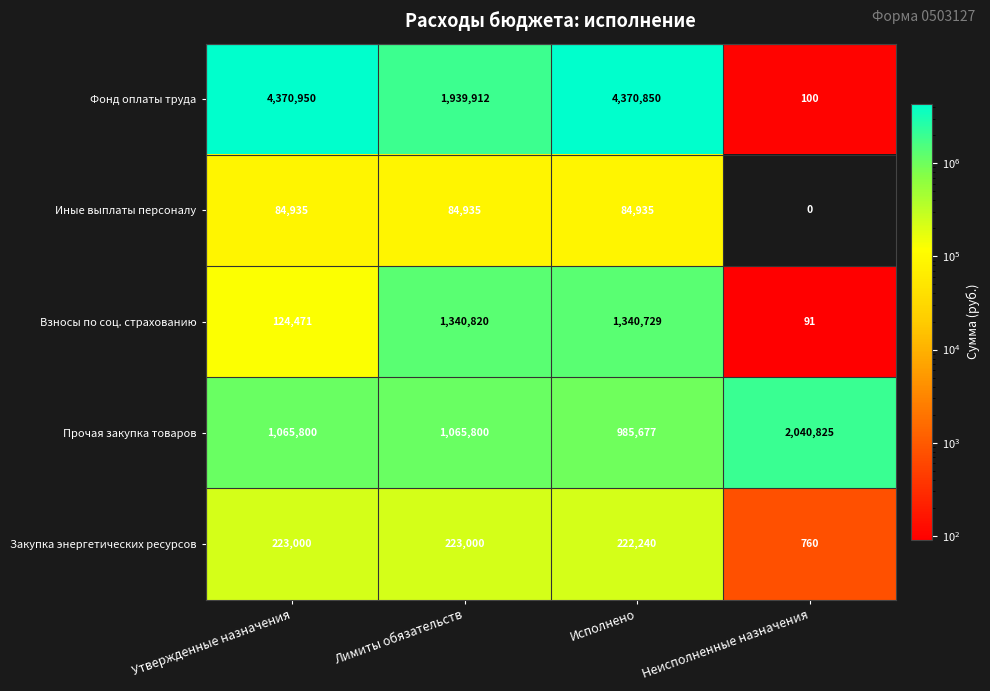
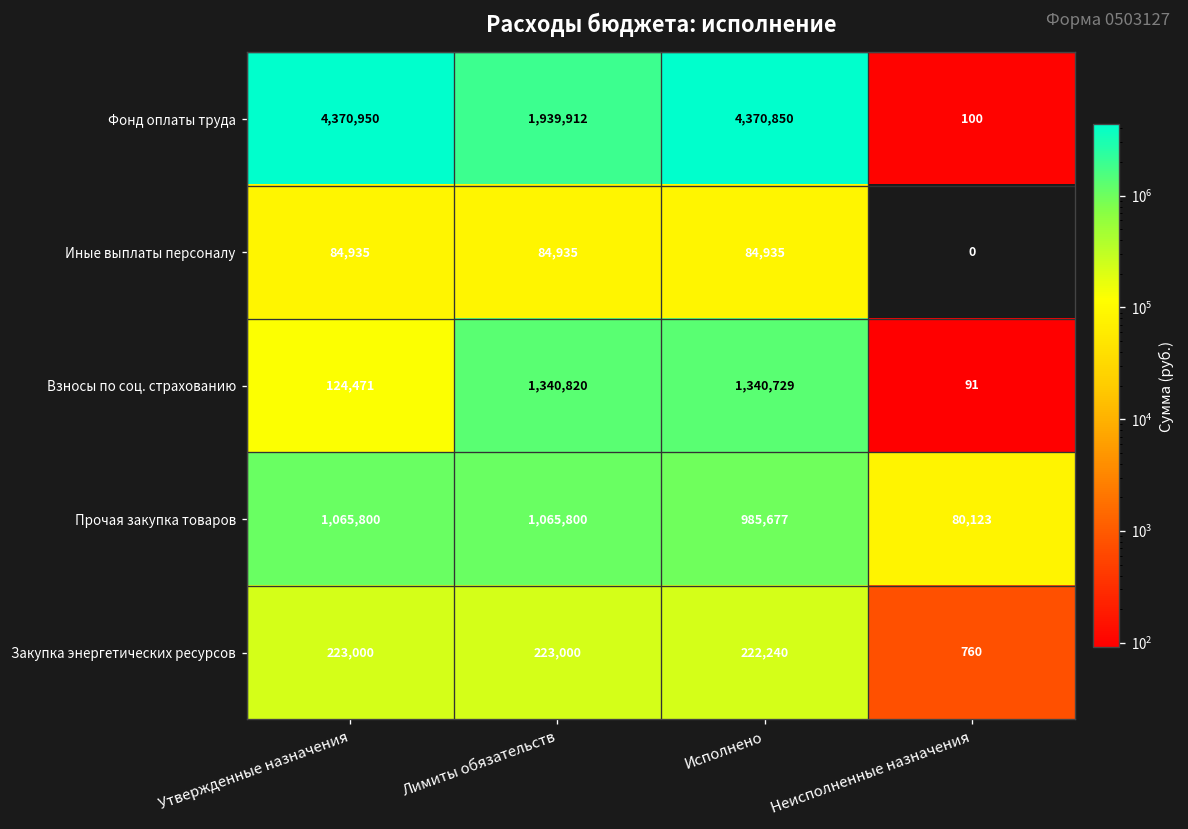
  {
    "Фонд оплаты труда": {
      "Утвержденные назначения": "4,370,950",
      "Лимиты обязательств": "1,939,912",
      "Исполнено": "4,370,850",
      "Неисполненные назначения": "100"
    },
    "Иные выплаты персоналу": {
      "Утвержденные назначения": "84,935",
      "Лимиты обязательств": "84,935",
      "Исполнено": "84,935",
      "Неисполненные назначения": "0"
    },
    "Взносы по соц. страхованию": {
      "Утвержденные назначения": "124,471",
      "Лимиты обязательств": "1,340,820",
      "Исполнено": "1,340,729",
      "Неисполненные назначения": "91"
    },
    "Прочая закупка товаров": {
      "Утвержденные назначения": "1,065,800",
      "Лимиты обязательств": "1,065,800",
      "Исполнено": "985,677",
-     "Неисполненные назначения": "2,040,825"
+     "Неисполненные назначения": "80,123"
    },
    "Закупка энергетических ресурсов": {
      "Утвержденные назначения": "223,000",
      "Лимиты обязательств": "223,000",
      "Исполнено": "222,240",
      "Неисполненные назначения": "760"
    }
  }
